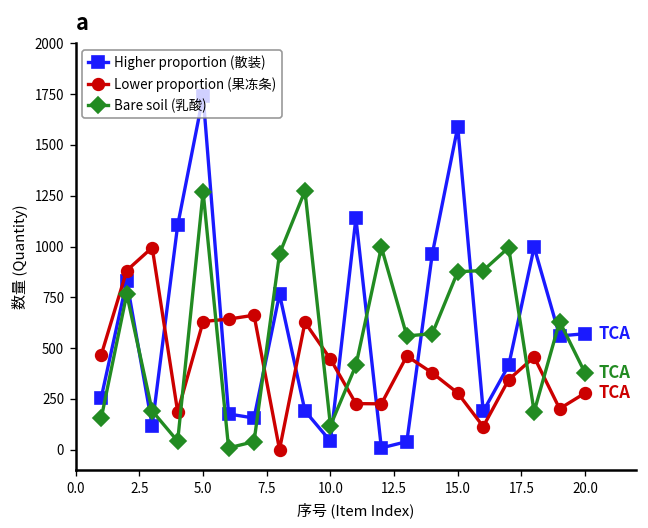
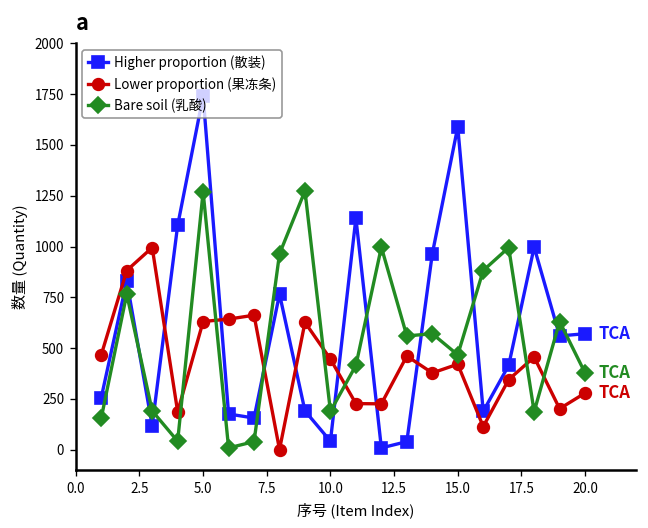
  {
    "Higher proportion (散装)": {
      "10.0": 40,
      "15.0": 1590,
      "20.0": 570
    },
    "Lower proportion (果冻条)": {
      "5.0": 630,
      "10.0": 450,
-     "15.0": 280,
+     "15.0": 420,
      "20.0": 280
    },
    "Bare soil (乳酸)": {
      "5.0": 1270,
-     "10.0": 120,
-     "15.0": 880,
+     "10.0": 190,
+     "15.0": 470,
      "20.0": 380
    }
  }
